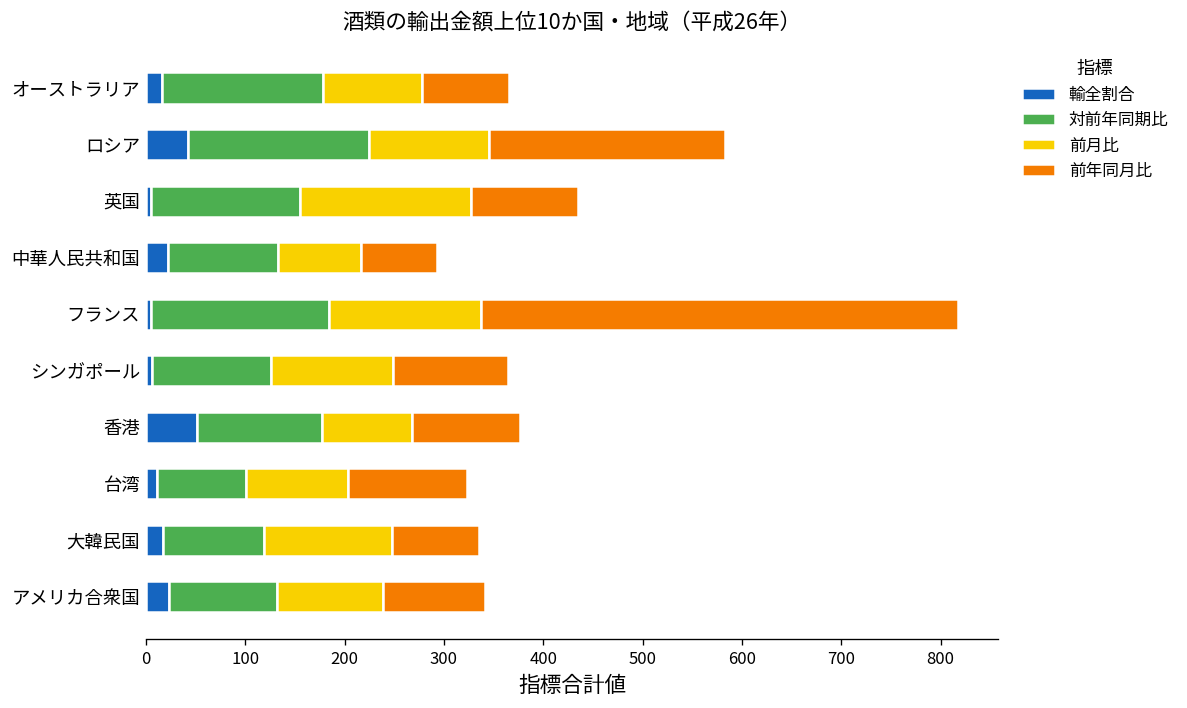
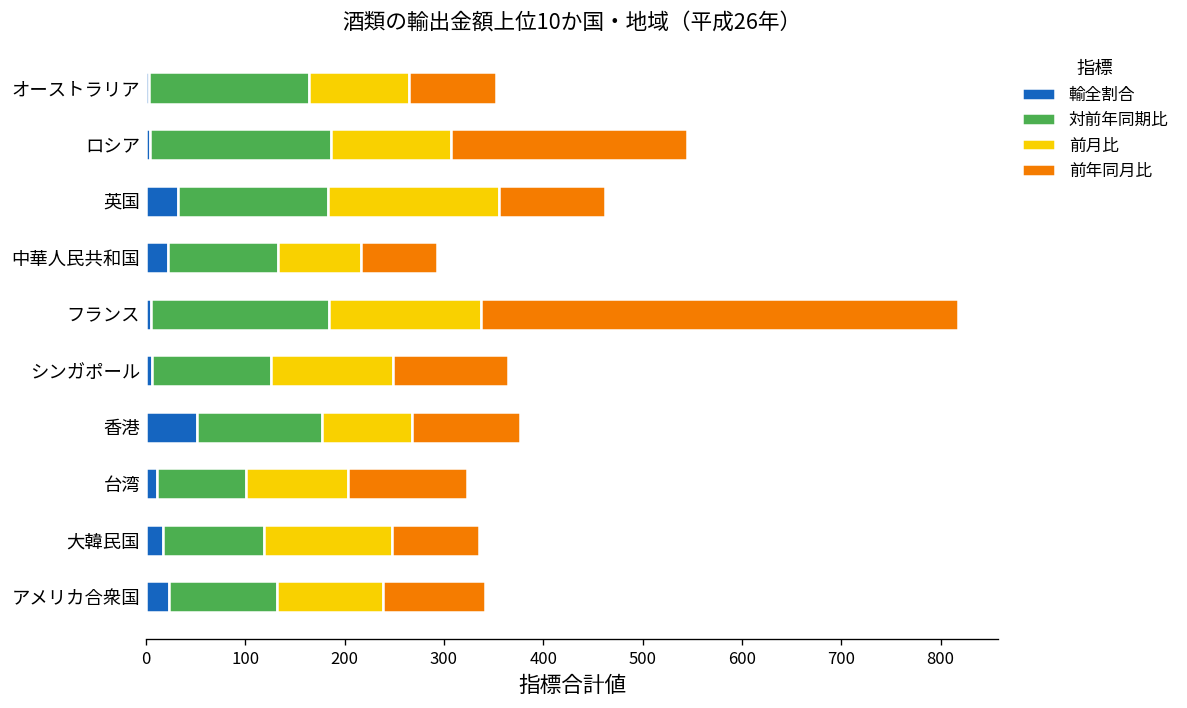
  {
    "輸全割合": {
-     "オーストラリア": 20,
-     "ロシア": 40,
-     "英国": 0,
+     "オーストラリア": 0,
+     "ロシア": 0,
+     "英国": 30,
      "中華人民共和国": 20,
      "フランス": 10,
      "シンガポール": 10,
      "香港": 50,
      "台湾": 10,
      "大韓民国": 20,
      "アメリカ合衆国": 20
    },
    "対前年同期比": {
      "オーストラリア": 160,
      "ロシア": 180,
      "英国": 150,
      "中華人民共和国": 110,
      "フランス": 180,
      "シンガポール": 120,
      "香港": 130,
      "台湾": 90,
      "大韓民国": 100,
      "アメリカ合衆国": 110
    },
    "前月比": {
      "オーストラリア": 100,
      "ロシア": 120,
      "英国": 170,
      "中華人民共和国": 80,
      "フランス": 150,
      "シンガポール": 120,
      "香港": 90,
      "台湾": 100,
      "大韓民国": 130,
      "アメリカ合衆国": 110
    },
    "前年同月比": {
      "オーストラリア": 90,
      "ロシア": 240,
      "英国": 110,
      "中華人民共和国": 80,
      "フランス": 480,
      "シンガポール": 120,
      "香港": 110,
      "台湾": 120,
      "大韓民国": 90,
      "アメリカ合衆国": 100
    }
  }
